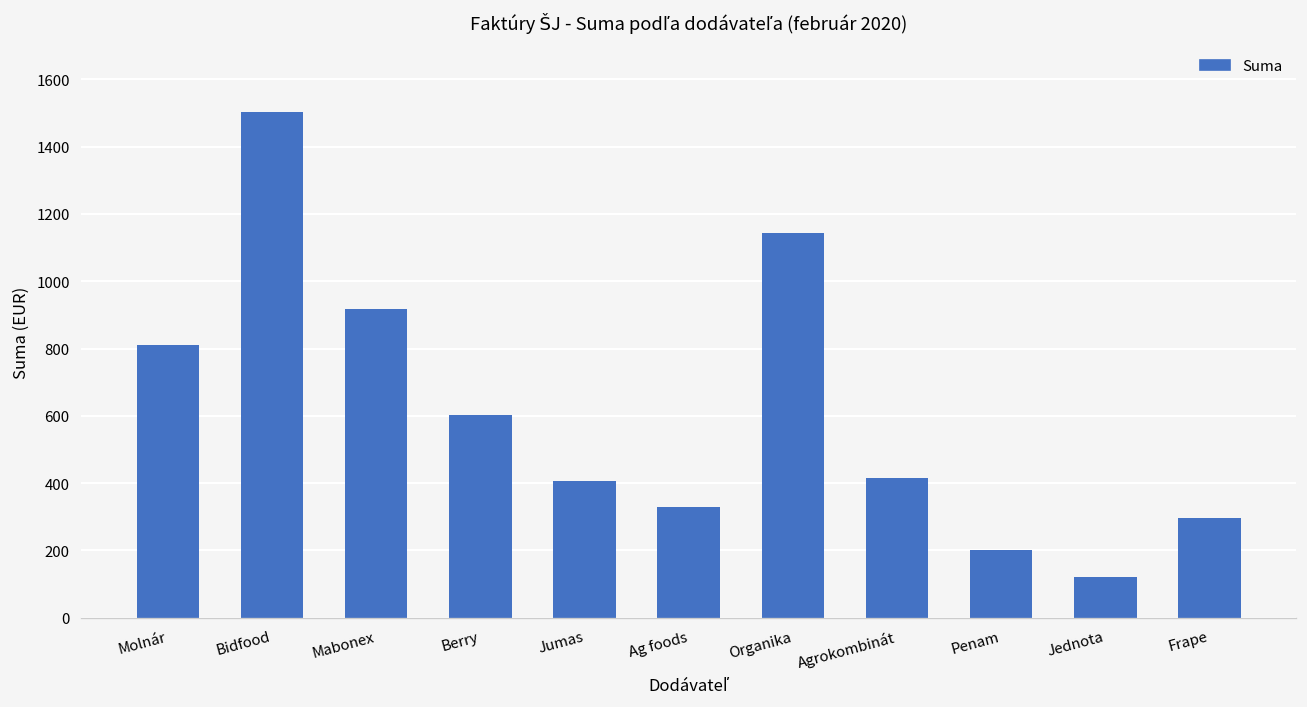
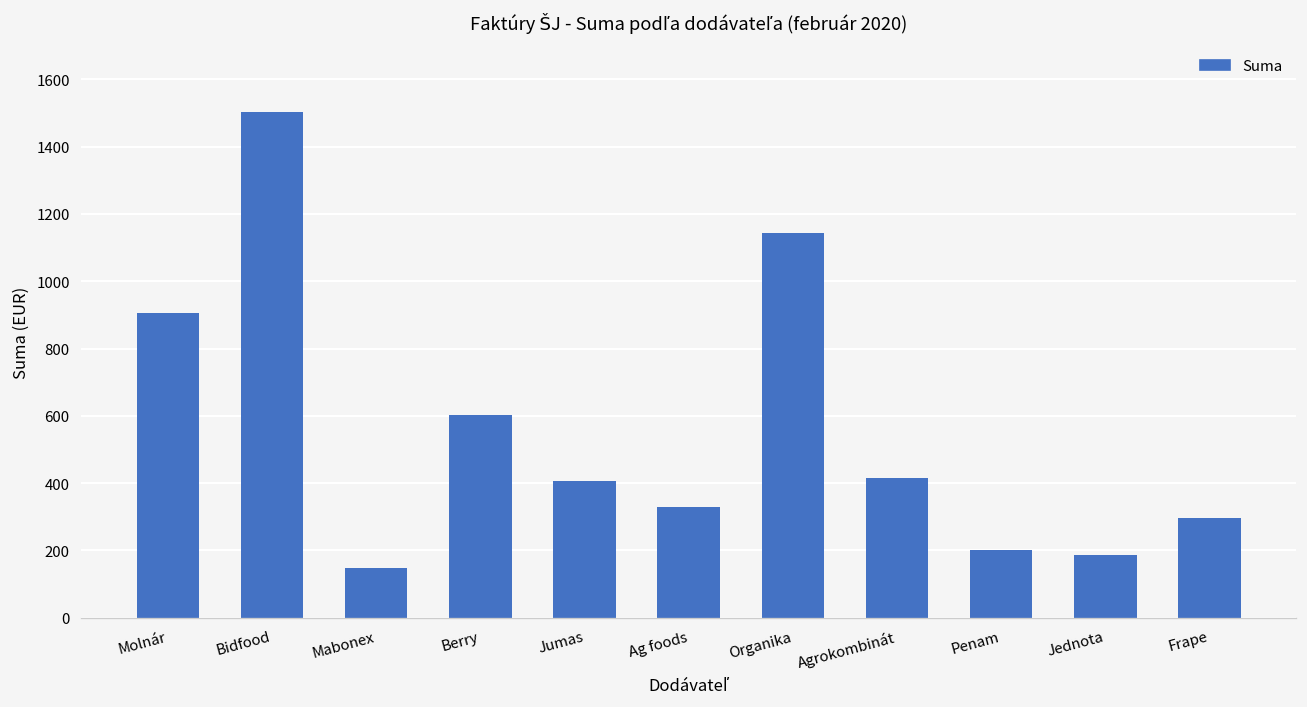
  {
-   "Molnár": 810,
+   "Molnár": 900,
    "Bidfood": 1500,
-   "Mabonex": 920,
+   "Mabonex": 150,
    "Berry": 600,
    "Jumas": 410,
    "Ag foods": 330,
    "Organika": 1140,
    "Agrokombinát": 410,
    "Penam": 200,
-   "Jednota": 120,
+   "Jednota": 190,
    "Frape": 300
  }
